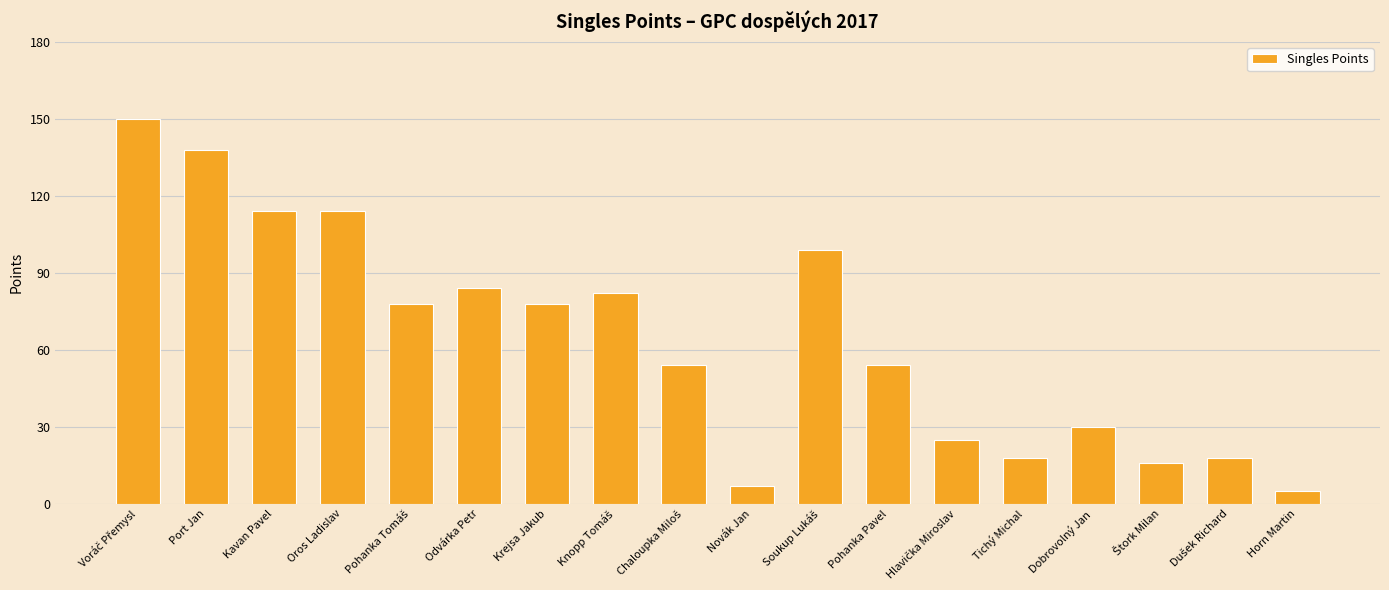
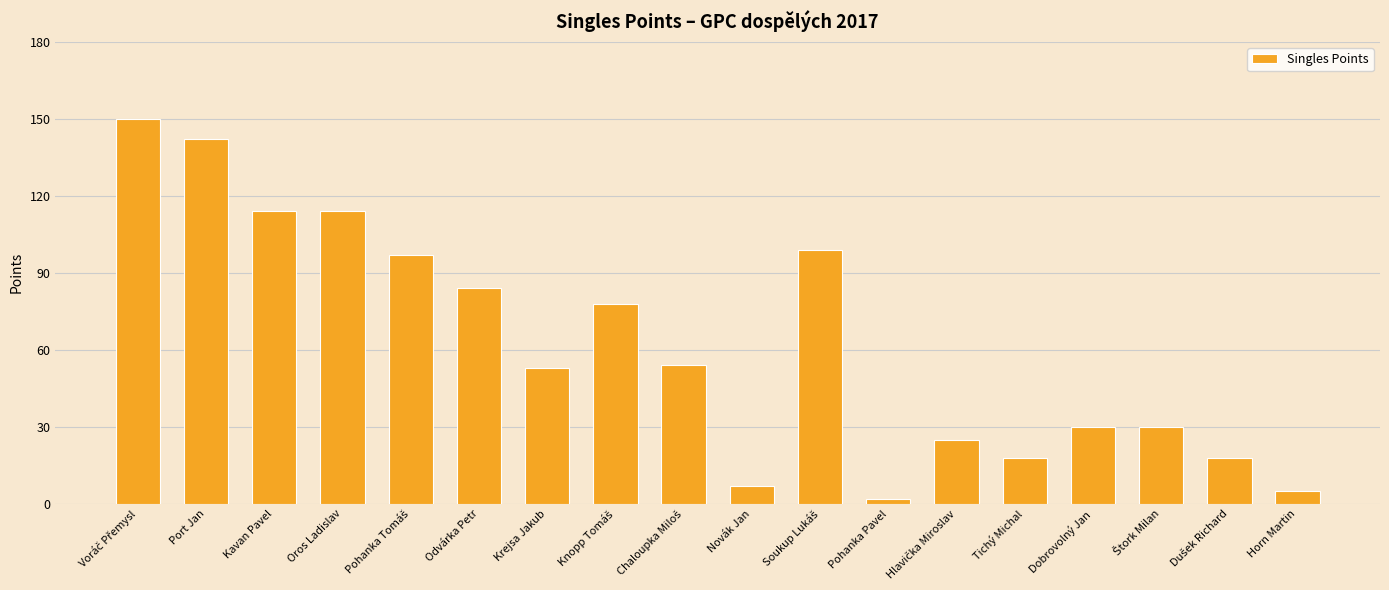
  {
    "Voráč Přemysl": 150,
-   "Port Jan": 138,
+   "Port Jan": 142,
    "Kavan Pavel": 114,
    "Oros Ladislav": 114,
-   "Pohanka Tomáš": 78,
+   "Pohanka Tomáš": 97,
    "Odvárka Petr": 84,
-   "Krejsa Jakub": 78,
-   "Knopp Tomáš": 82,
+   "Krejsa Jakub": 53,
+   "Knopp Tomáš": 78,
    "Chaloupka Miloš": 54,
    "Novák Jan": 7,
    "Soukup Lukáš": 99,
-   "Pohanka Pavel": 54,
+   "Pohanka Pavel": 2,
    "Hlavička Miroslav": 25,
    "Tichý Michal": 18,
    "Dobrovolný Jan": 30,
-   "Štork Milan": 16,
+   "Štork Milan": 30,
    "Dušek Richard": 18,
    "Horn Martin": 5
  }
